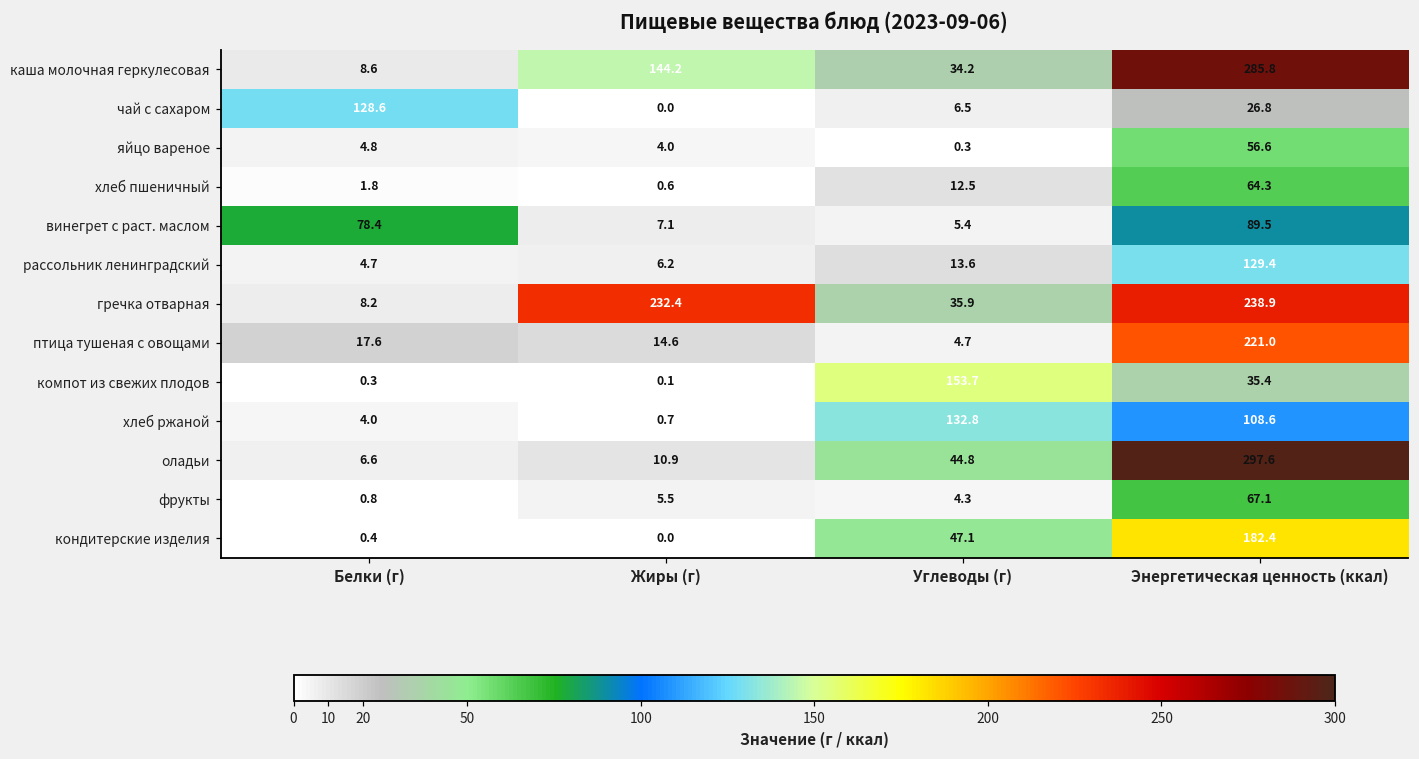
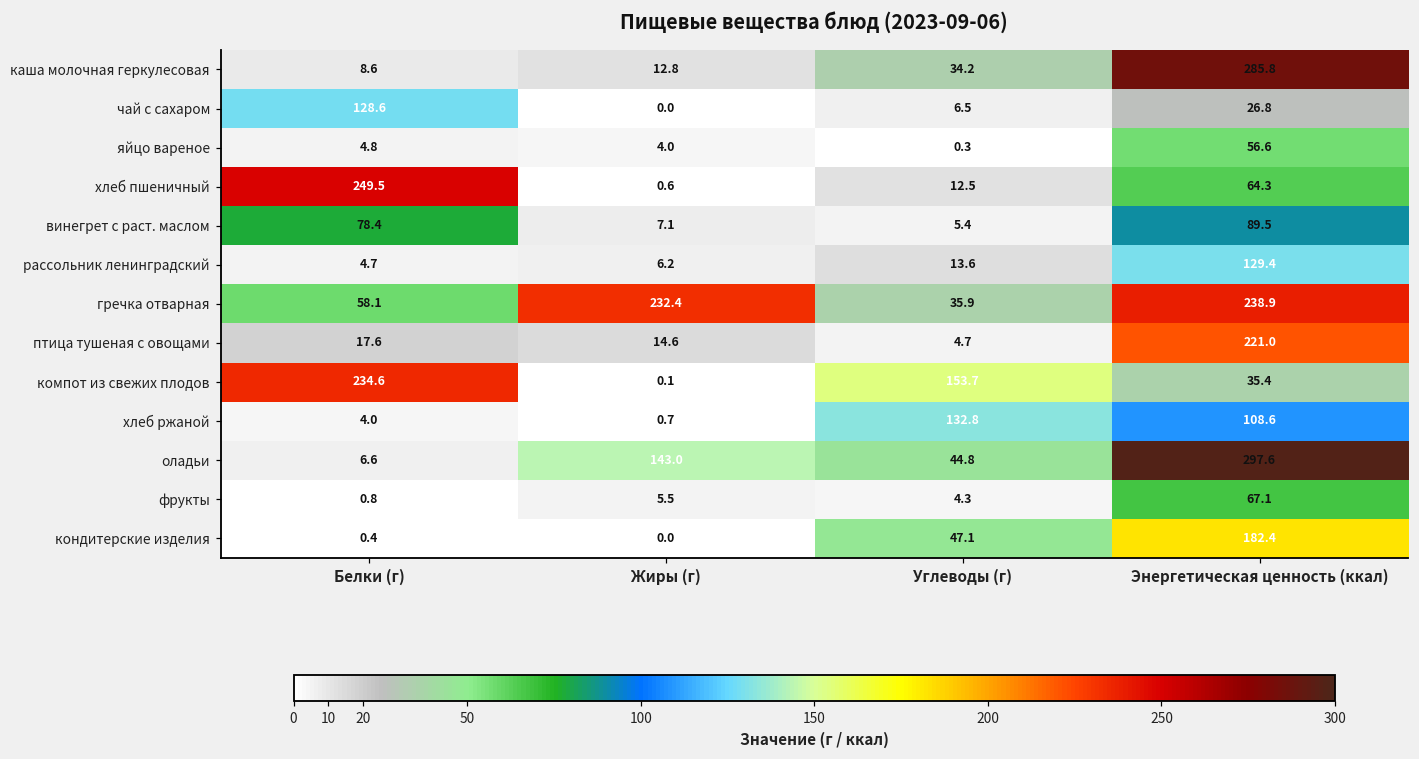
  {
    "каша молочная геркулесовая": {
      "Белки (г)": 8.6,
-     "Жиры (г)": 144.2,
+     "Жиры (г)": 12.8,
      "Углеводы (г)": 34.2,
      "Энергетическая ценность (ккал)": 285.8
    },
    "чай с сахаром": {
      "Белки (г)": 128.6,
      "Жиры (г)": 0.0,
      "Углеводы (г)": 6.5,
      "Энергетическая ценность (ккал)": 26.8
    },
    "яйцо вареное": {
      "Белки (г)": 4.8,
      "Жиры (г)": 4.0,
      "Углеводы (г)": 0.3,
      "Энергетическая ценность (ккал)": 56.6
    },
    "хлеб пшеничный": {
-     "Белки (г)": 1.8,
+     "Белки (г)": 249.5,
      "Жиры (г)": 0.6,
      "Углеводы (г)": 12.5,
      "Энергетическая ценность (ккал)": 64.3
    },
    "винегрет с раст. маслом": {
      "Белки (г)": 78.4,
      "Жиры (г)": 7.1,
      "Углеводы (г)": 5.4,
      "Энергетическая ценность (ккал)": 89.5
    },
    "рассольник ленинградский": {
      "Белки (г)": 4.7,
      "Жиры (г)": 6.2,
      "Углеводы (г)": 13.6,
      "Энергетическая ценность (ккал)": 129.4
    },
    "гречка отварная": {
-     "Белки (г)": 8.2,
+     "Белки (г)": 58.1,
      "Жиры (г)": 232.4,
      "Углеводы (г)": 35.9,
      "Энергетическая ценность (ккал)": 238.9
    },
    "птица тушеная с овощами": {
      "Белки (г)": 17.6,
      "Жиры (г)": 14.6,
      "Углеводы (г)": 4.7,
      "Энергетическая ценность (ккал)": 221.0
    },
    "компот из свежих плодов": {
-     "Белки (г)": 0.3,
+     "Белки (г)": 234.6,
      "Жиры (г)": 0.1,
      "Углеводы (г)": 153.7,
      "Энергетическая ценность (ккал)": 35.4
    },
    "хлеб ржаной": {
      "Белки (г)": 4.0,
      "Жиры (г)": 0.7,
      "Углеводы (г)": 132.8,
      "Энергетическая ценность (ккал)": 108.6
    },
    "оладьи": {
      "Белки (г)": 6.6,
-     "Жиры (г)": 10.9,
+     "Жиры (г)": 143.0,
      "Углеводы (г)": 44.8,
      "Энергетическая ценность (ккал)": 297.6
    },
    "фрукты": {
      "Белки (г)": 0.8,
      "Жиры (г)": 5.5,
      "Углеводы (г)": 4.3,
      "Энергетическая ценность (ккал)": 67.1
    },
    "кондитерские изделия": {
      "Белки (г)": 0.4,
      "Жиры (г)": 0.0,
      "Углеводы (г)": 47.1,
      "Энергетическая ценность (ккал)": 182.4
    }
  }
